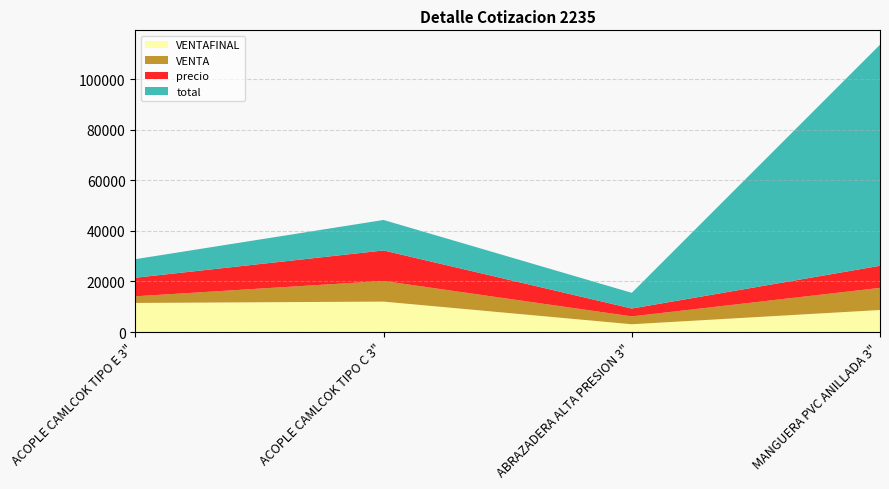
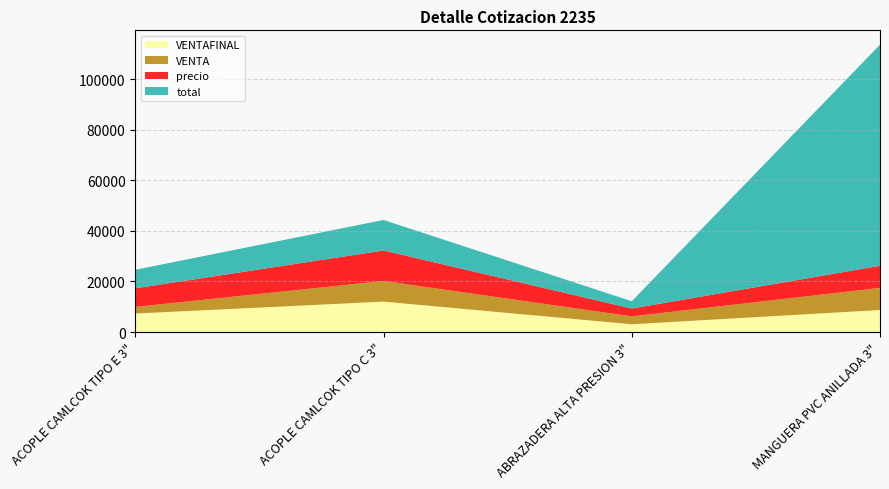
  {
    "VENTAFINAL": {
-     "ACOPLE CAMLCOK TIPO E 3\"": 12000,
+     "ACOPLE CAMLCOK TIPO E 3\"": 7000,
      "ACOPLE CAMLCOK TIPO C 3\"": 12000,
      "ABRAZADERA ALTA PRESION 3\"": 3000,
      "MANGUERA PVC ANILLADA 3\"": 9000
    },
    "VENTA": {
      "ACOPLE CAMLCOK TIPO E 3\"": 3000,
      "ACOPLE CAMLCOK TIPO C 3\"": 8000,
      "ABRAZADERA ALTA PRESION 3\"": 3000,
      "MANGUERA PVC ANILLADA 3\"": 9000
    },
    "precio": {
      "ACOPLE CAMLCOK TIPO E 3\"": 7000,
      "ACOPLE CAMLCOK TIPO C 3\"": 12000,
      "ABRAZADERA ALTA PRESION 3\"": 3000,
      "MANGUERA PVC ANILLADA 3\"": 9000
    },
    "total": {
      "ACOPLE CAMLCOK TIPO E 3\"": 7000,
      "ACOPLE CAMLCOK TIPO C 3\"": 12000,
-     "ABRAZADERA ALTA PRESION 3\"": 6000,
+     "ABRAZADERA ALTA PRESION 3\"": 3000,
      "MANGUERA PVC ANILLADA 3\"": 87000
    }
  }
